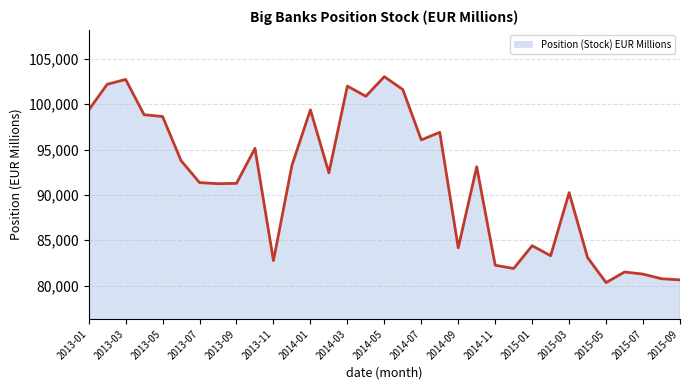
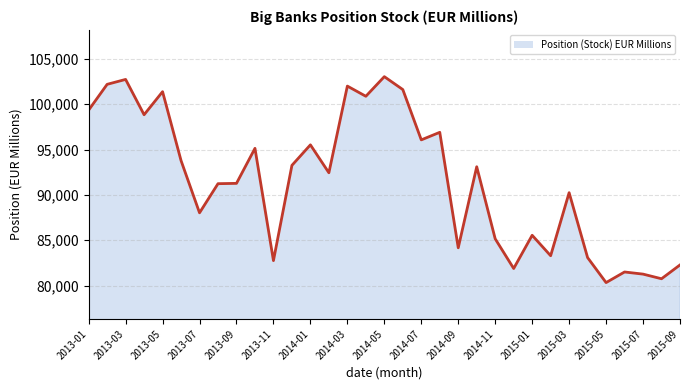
  {
    "2013-01": "99,000",
    "2013-03": "103,000",
-   "2013-05": "99,000",
-   "2013-07": "91,000",
+   "2013-05": "101,000",
+   "2013-07": "88,000",
    "2013-09": "91,000",
    "2013-11": "83,000",
-   "2014-01": "99,000",
+   "2014-01": "96,000",
    "2014-03": "102,000",
    "2014-05": "103,000",
    "2014-07": "96,000",
    "2014-09": "84,000",
-   "2014-11": "82,000",
-   "2015-01": "84,000",
+   "2014-11": "85,000",
+   "2015-01": "86,000",
    "2015-03": "90,000",
    "2015-05": "80,000",
    "2015-07": "81,000",
-   "2015-09": "81,000"
+   "2015-09": "82,000"
  }
